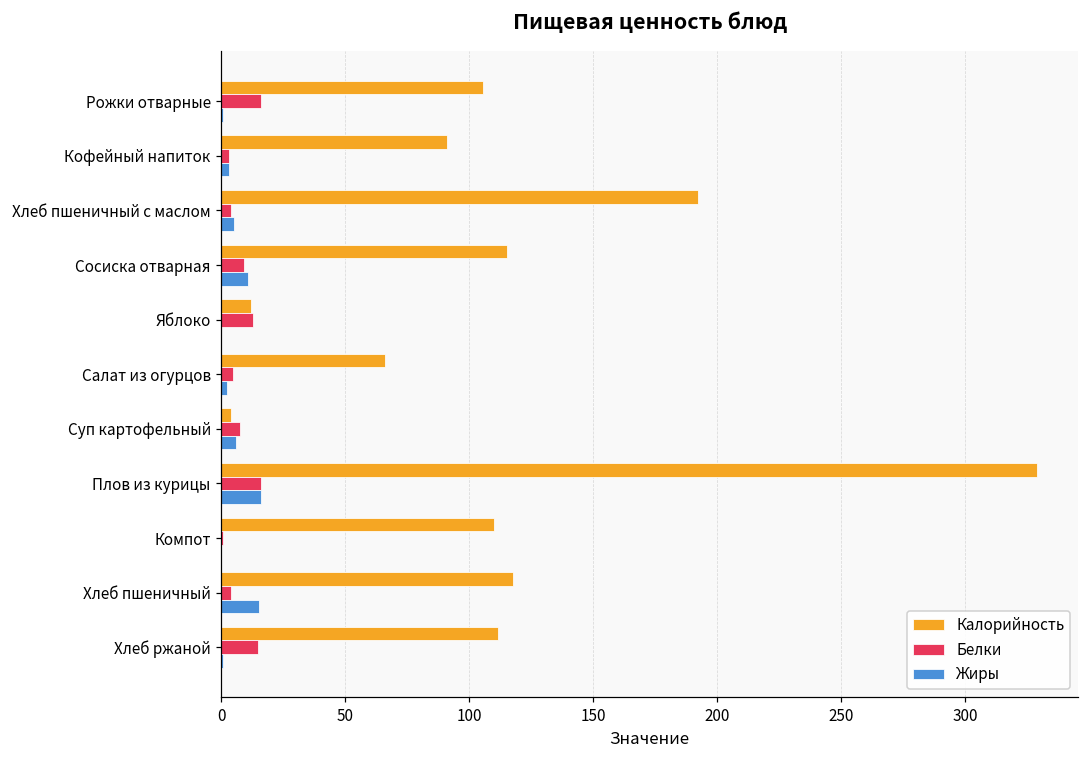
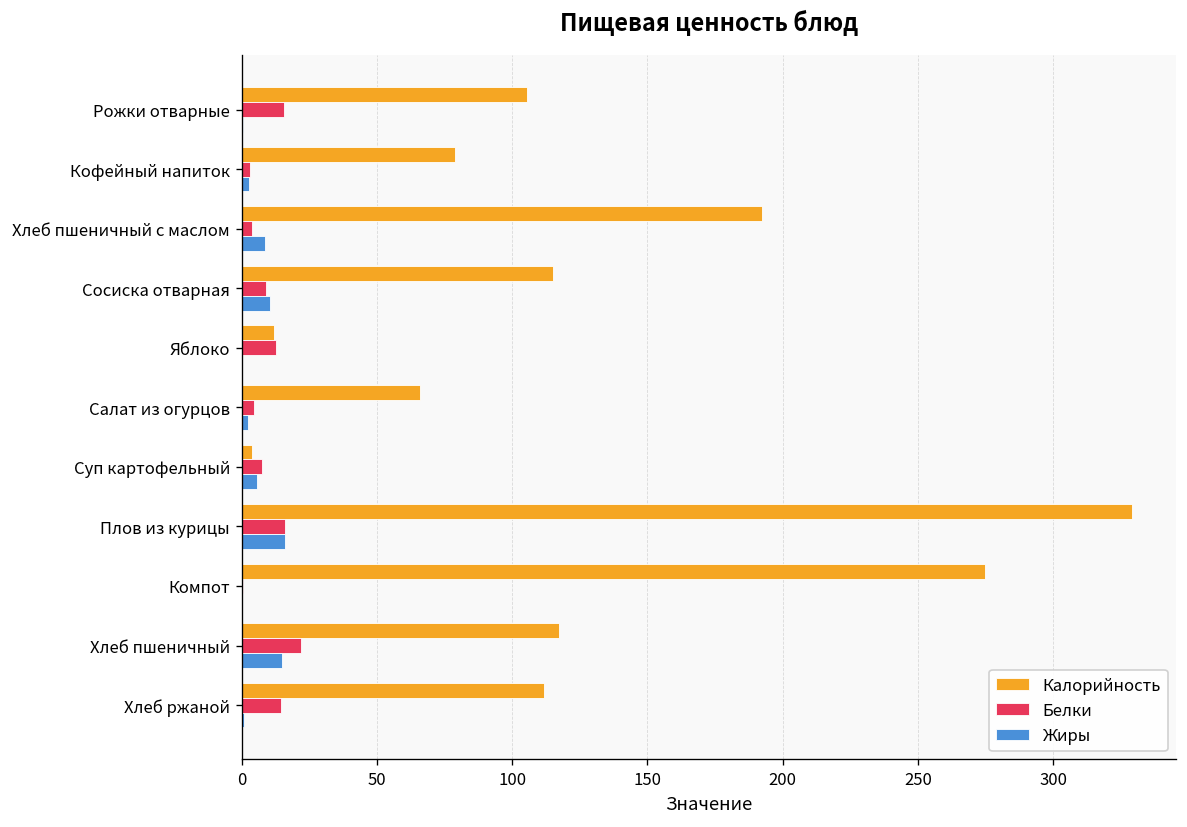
  {
    "Калорийность": {
      "Рожки отварные": 106,
-     "Кофейный напиток": 91,
+     "Кофейный напиток": 79,
      "Хлеб пшеничный с маслом": 192,
      "Сосиска отварная": 115,
      "Яблоко": 12,
      "Салат из огурцов": 66,
      "Суп картофельный": 4,
      "Плов из курицы": 329,
-     "Компот": 110,
+     "Компот": 275,
      "Хлеб пшеничный": 118,
      "Хлеб ржаной": 112
    },
    "Белки": {
      "Рожки отварные": 16,
      "Кофейный напиток": 3,
      "Хлеб пшеничный с маслом": 4,
      "Сосиска отварная": 9,
      "Яблоко": 13,
      "Салат из огурцов": 5,
      "Суп картофельный": 7,
      "Плов из курицы": 16,
-     "Хлеб пшеничный": 4,
+     "Хлеб пшеничный": 22,
      "Хлеб ржаной": 15
    },
    "Жиры": {
      "Кофейный напиток": 3,
-     "Хлеб пшеничный с маслом": 5,
+     "Хлеб пшеничный с маслом": 9,
      "Сосиска отварная": 11,
      "Яблоко": 0,
      "Салат из огурцов": 2,
      "Суп картофельный": 6,
      "Плов из курицы": 16,
      "Компот": 0,
      "Хлеб пшеничный": 15
    }
  }
